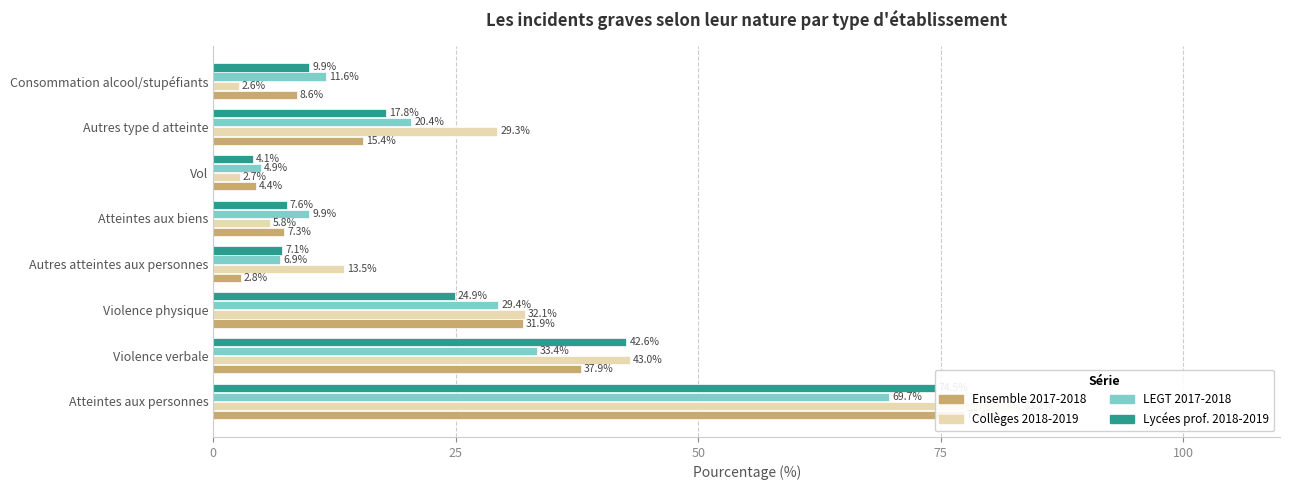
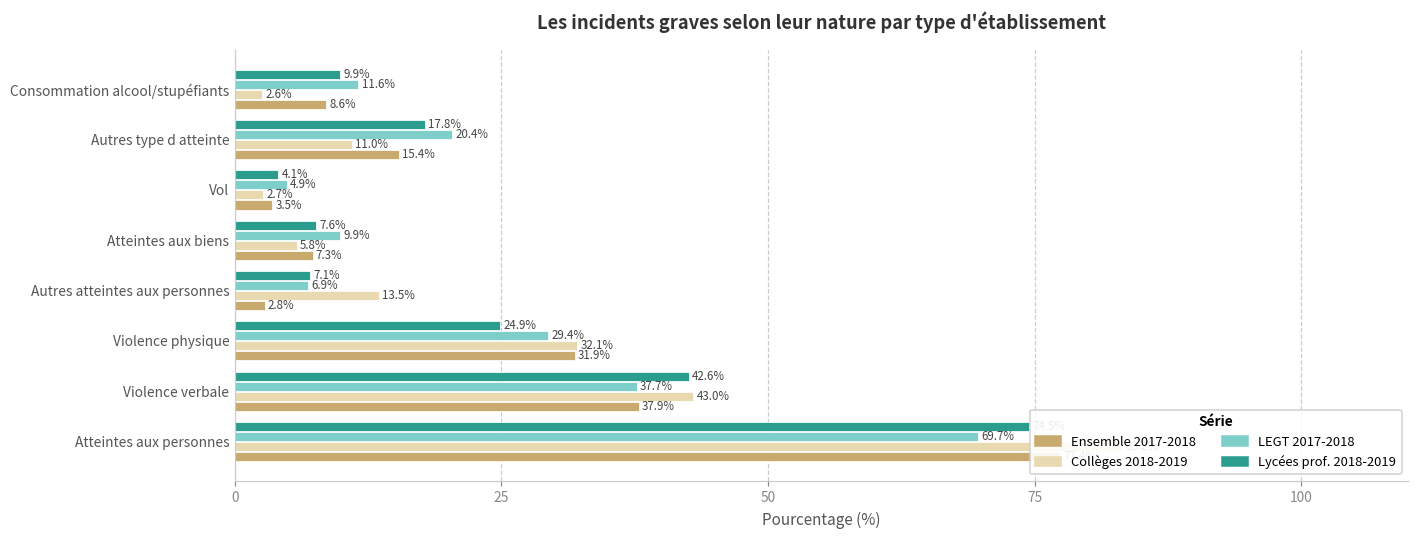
  {
    "Ensemble 2017-2018": {
      "Consommation alcool/stupéfiants": "8.6%",
      "Autres type d atteinte": "15.4%",
-     "Vol": "4.4%",
+     "Vol": "3.5%",
      "Atteintes aux biens": "7.3%",
      "Autres atteintes aux personnes": "2.8%",
      "Violence physique": "31.9%",
      "Violence verbale": "37.9%"
    },
    "Collèges 2018-2019": {
      "Consommation alcool/stupéfiants": "2.6%",
-     "Autres type d atteinte": "29.3%",
+     "Autres type d atteinte": "11.0%",
      "Vol": "2.7%",
      "Atteintes aux biens": "5.8%",
      "Autres atteintes aux personnes": "13.5%",
      "Violence physique": "32.1%",
      "Violence verbale": "43.0%"
    },
    "LEGT 2017-2018": {
      "Consommation alcool/stupéfiants": "11.6%",
      "Autres type d atteinte": "20.4%",
      "Vol": "4.9%",
      "Atteintes aux biens": "9.9%",
      "Autres atteintes aux personnes": "6.9%",
      "Violence physique": "29.4%",
-     "Violence verbale": "33.4%",
+     "Violence verbale": "37.7%",
      "Atteintes aux personnes": "69.7%"
    },
    "Lycées prof. 2018-2019": {
      "Consommation alcool/stupéfiants": "9.9%",
      "Autres type d atteinte": "17.8%",
      "Vol": "4.1%",
      "Atteintes aux biens": "7.6%",
      "Autres atteintes aux personnes": "7.1%",
      "Violence physique": "24.9%",
      "Violence verbale": "42.6%"
    }
  }
